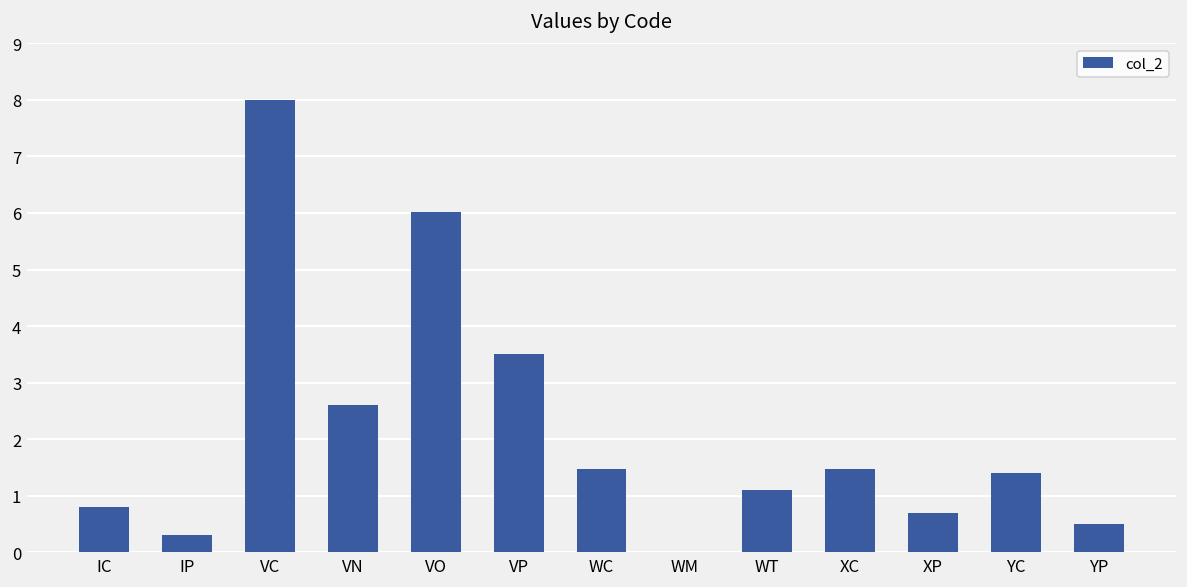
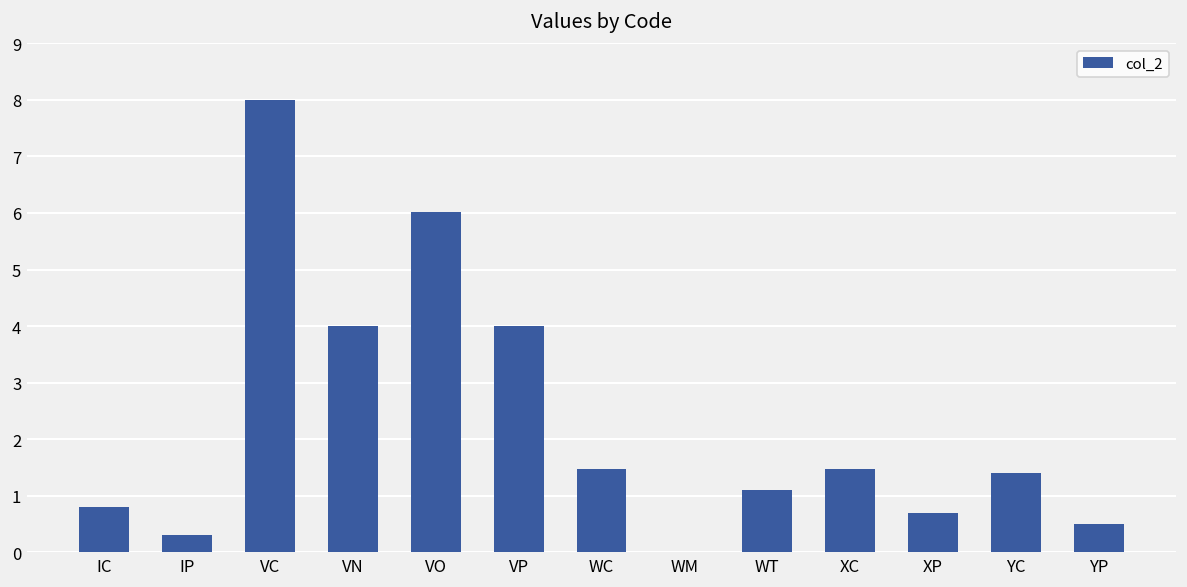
  {
    "IC": 0.8,
    "IP": 0.3,
    "VC": 8.0,
-   "VN": 2.6,
+   "VN": 4.0,
    "VO": 6.0,
-   "VP": 3.5,
+   "VP": 4.0,
    "WC": 1.5,
    "WM": 0.0,
    "WT": 1.1,
    "XC": 1.5,
    "XP": 0.7,
    "YC": 1.4,
    "YP": 0.5
  }
